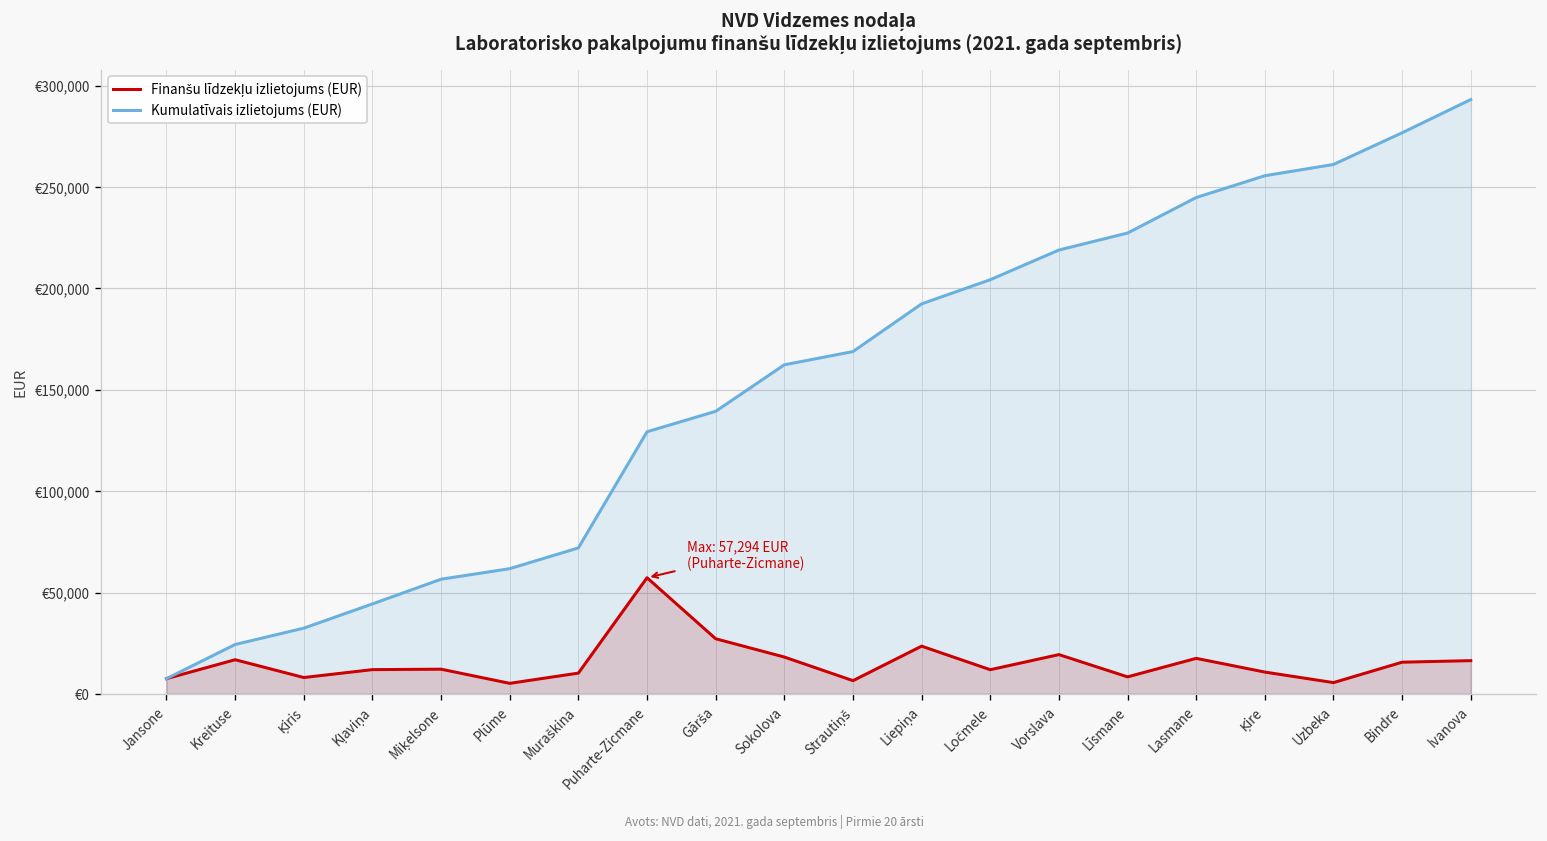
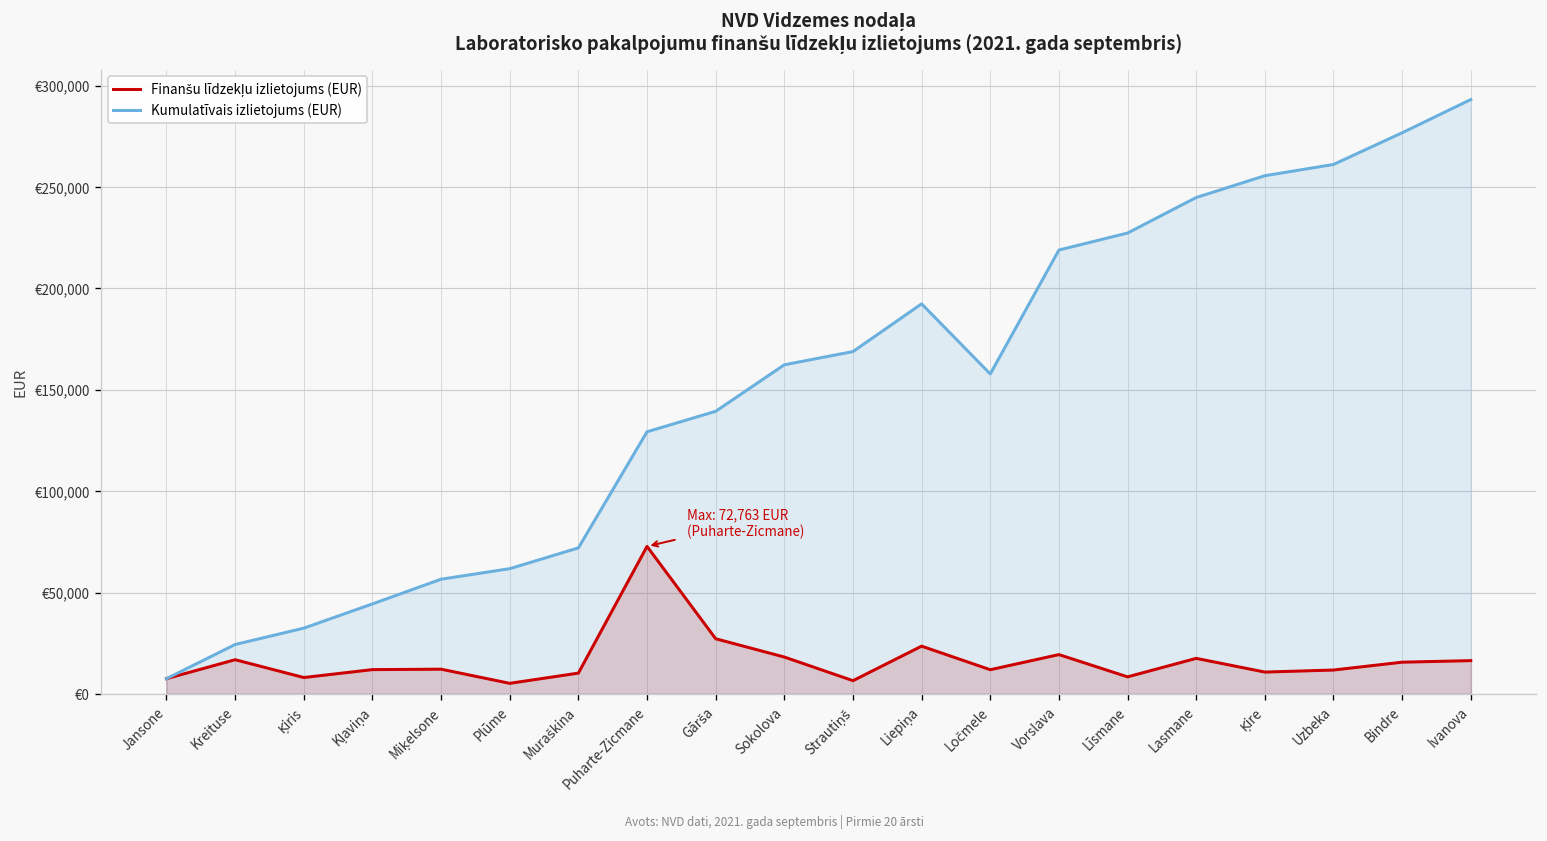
  {
    "Finanšu līdzekļu izlietojums (EUR)": {
-     "Puharte-Zicmane": "57,294",
-     "Uzbeka": "€6,000"
+     "Puharte-Zicmane": "72,763",
+     "Uzbeka": "€12,000"
    },
    "Kumulatīvais izlietojums (EUR)": {
      "Kreituse": "€24,000",
      "Ķiris": "€32,000",
      "Kļaviņa": "€44,000",
      "Miķelsone": "€57,000",
      "Plūme": "€62,000",
      "Muraškina": "€72,000",
      "Puharte-Zicmane": "€129,000",
      "Gārša": "€139,000",
      "Sokolova": "€162,000",
      "Strautiņš": "€169,000",
      "Liepiņa": "€192,000",
-     "Ločmele": "€204,000",
+     "Ločmele": "€158,000",
      "Vorslava": "€219,000",
      "Līsmane": "€227,000",
      "Lasmane": "€245,000",
      "Ķire": "€256,000",
      "Uzbeka": "€261,000",
      "Bindre": "€277,000",
      "Ivanova": "€293,000"
    }
  }
